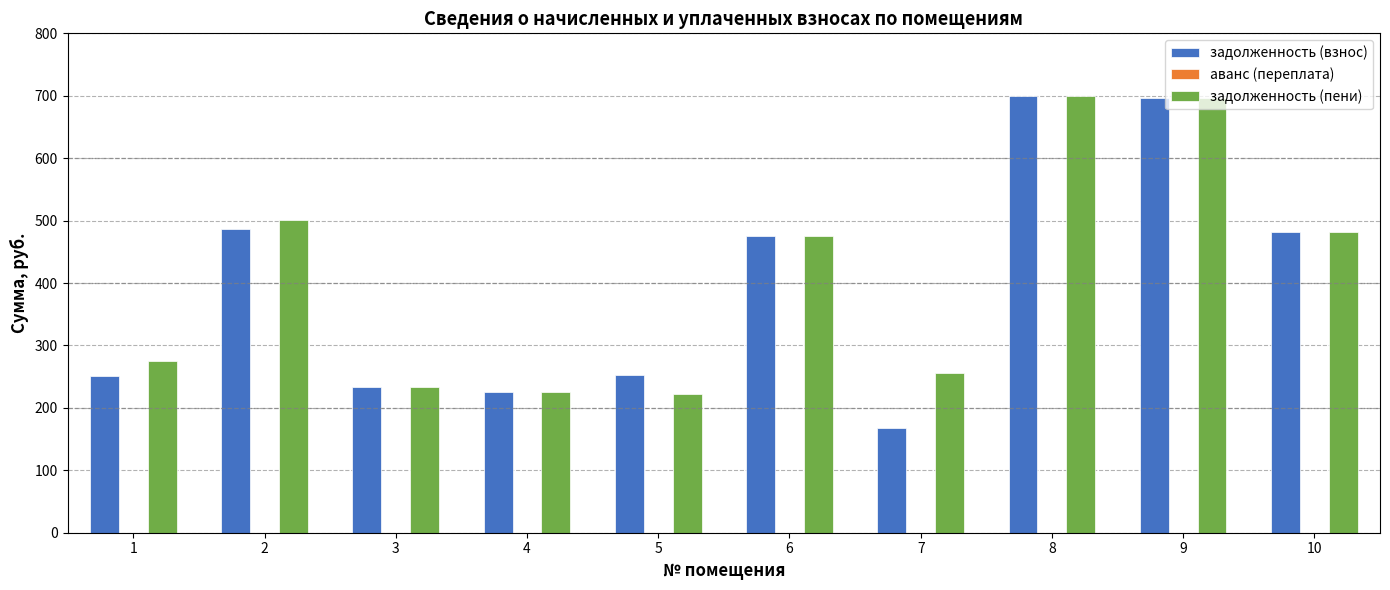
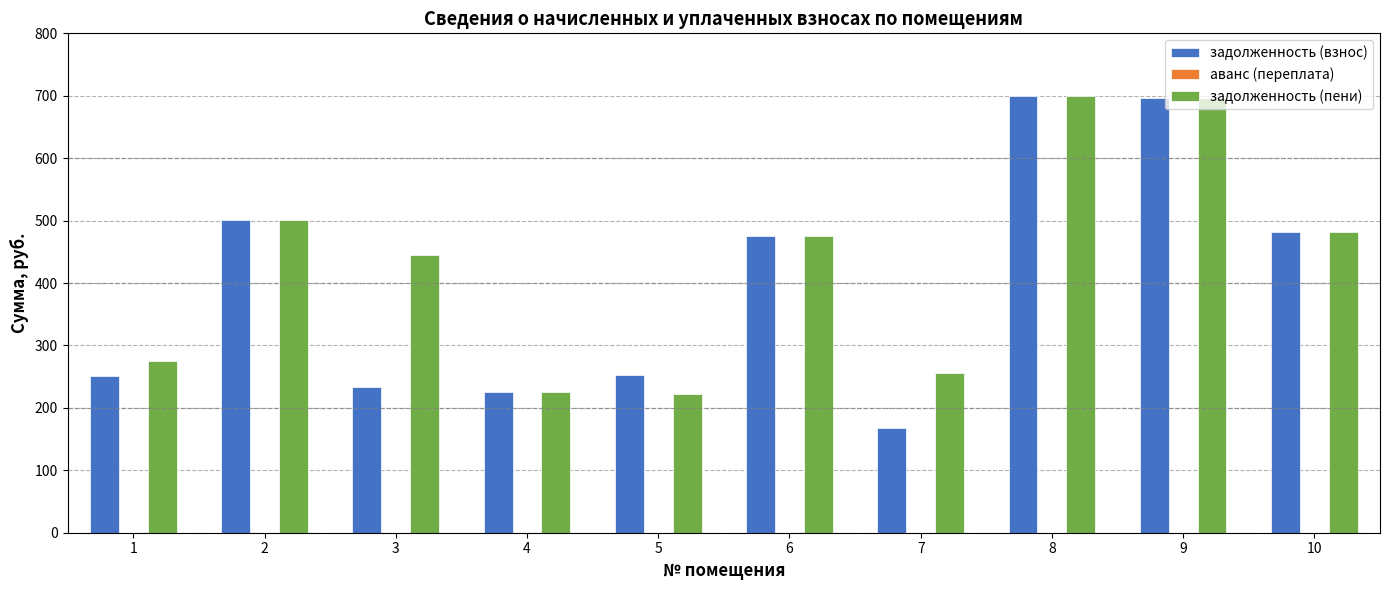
  {
    "задолженность (взнос)": {
      "1": 250,
-     "2": 490,
+     "2": 500,
      "3": 230,
      "4": 220,
      "5": 250,
      "6": 480,
      "7": 170,
      "8": 700,
      "9": 700,
      "10": 480
    },
    "аванс (переплата)": {
      "1": 0,
      "2": 0,
      "3": 0,
      "4": 0,
      "5": 0,
      "6": 0,
      "7": 0,
      "8": 0,
      "9": 0,
      "10": 0
    },
    "задолженность (пени)": {
      "1": 270,
      "2": 500,
-     "3": 230,
+     "3": 450,
      "4": 220,
      "5": 220,
      "6": 480,
      "7": 260,
      "8": 700,
      "10": 480
    }
  }
